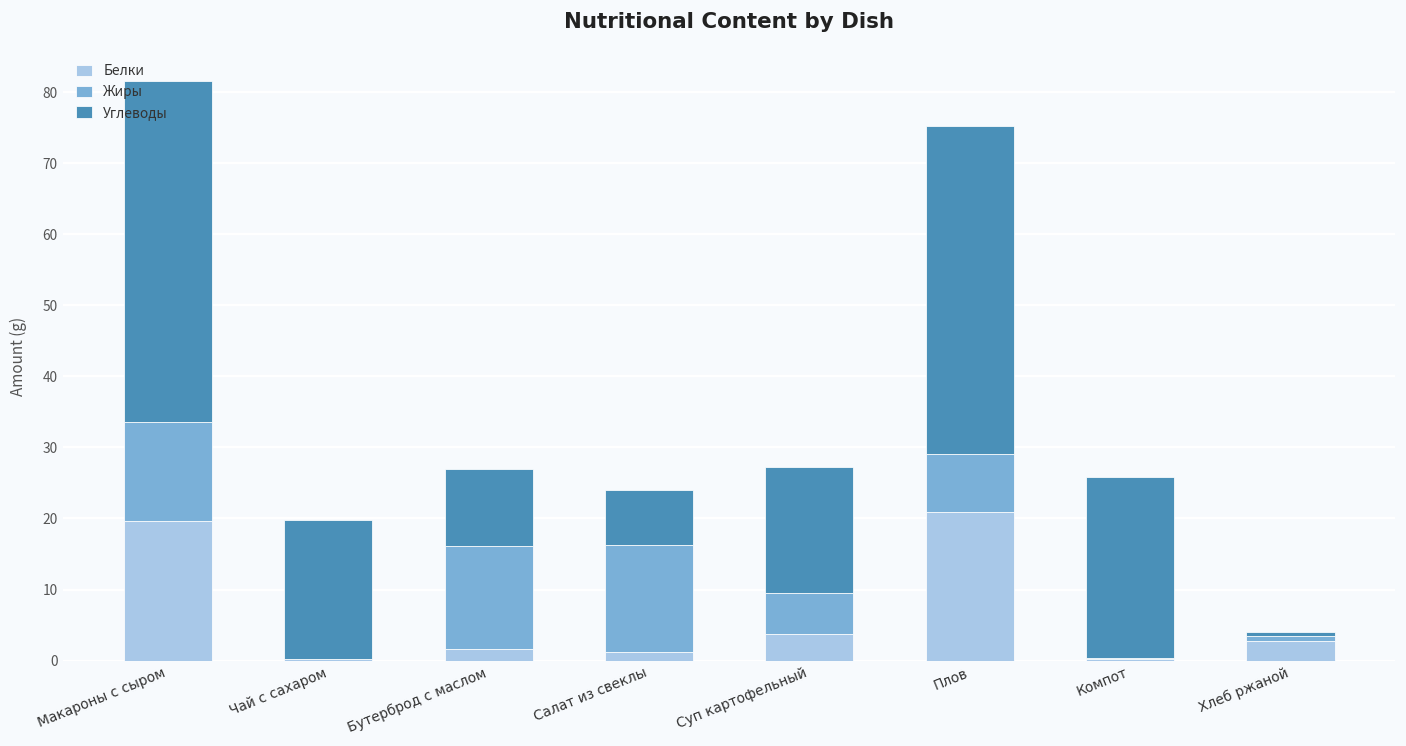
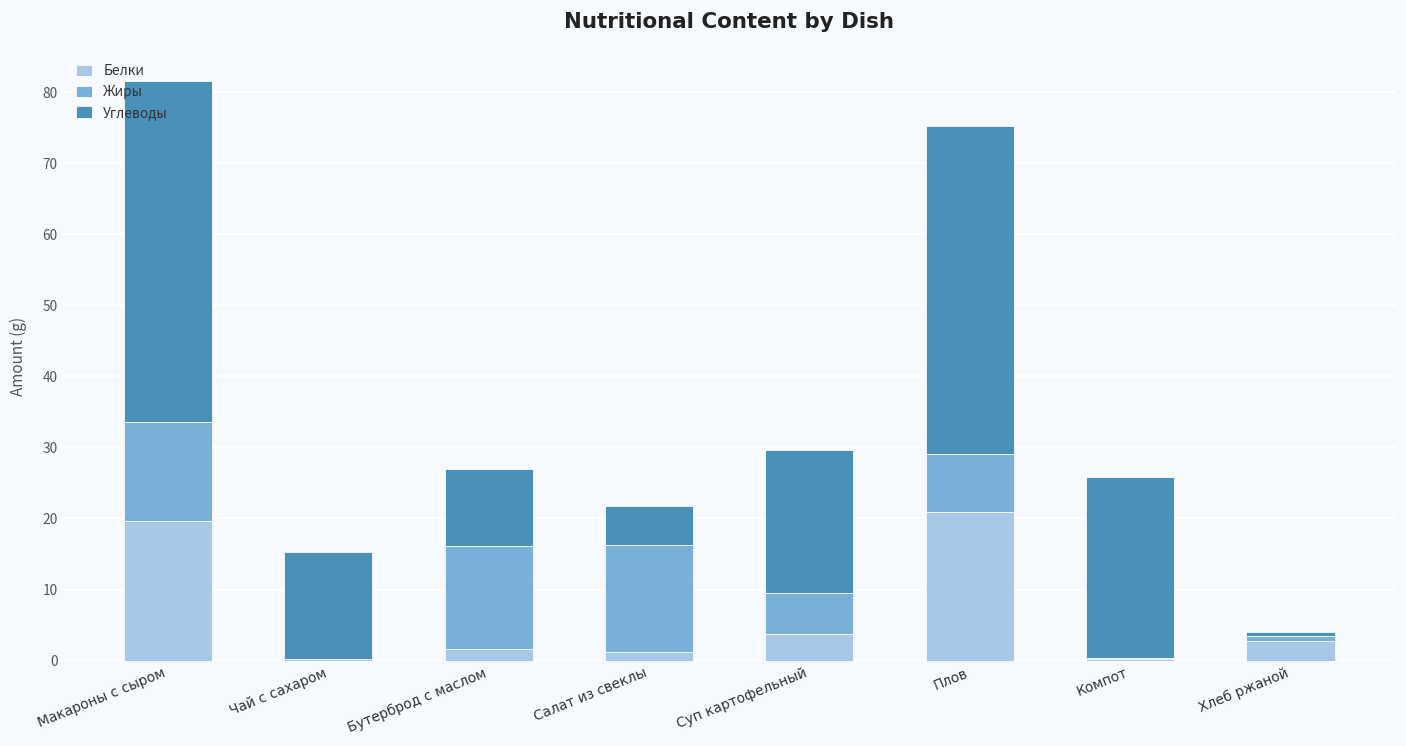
  {
    "Углеводы": {
      "Макароны с сыром": 48,
-     "Чай с сахаром": 20,
+     "Чай с сахаром": 15,
      "Бутерброд с маслом": 11,
-     "Салат из свеклы": 8,
-     "Суп картофельный": 18,
+     "Салат из свеклы": 5,
+     "Суп картофельный": 20,
      "Плов": 46,
      "Компот": 25,
      "Хлеб ржаной": 1
    }
  }
